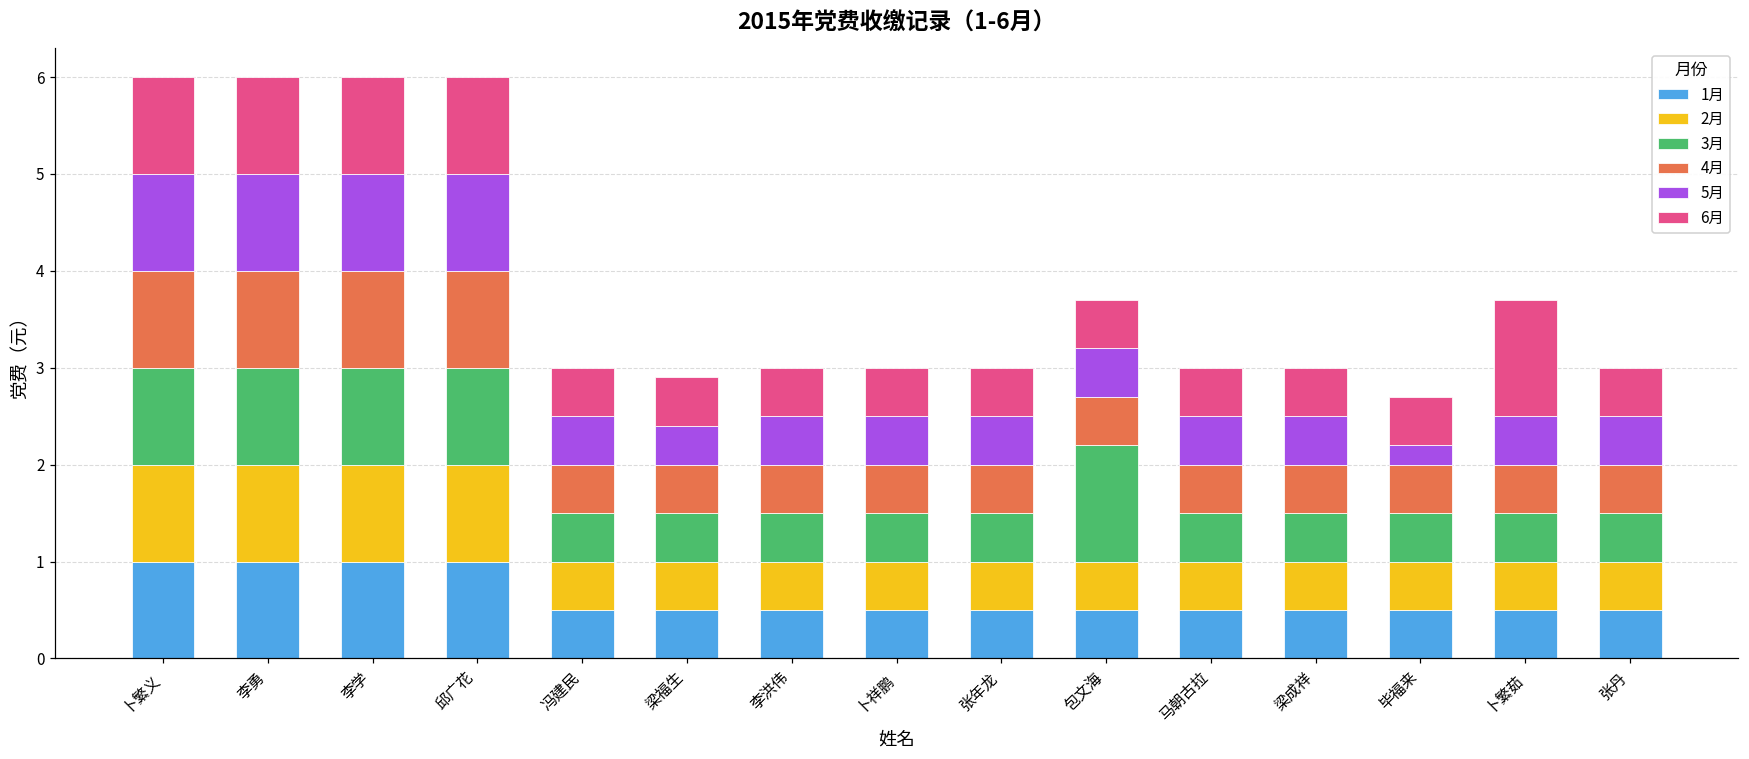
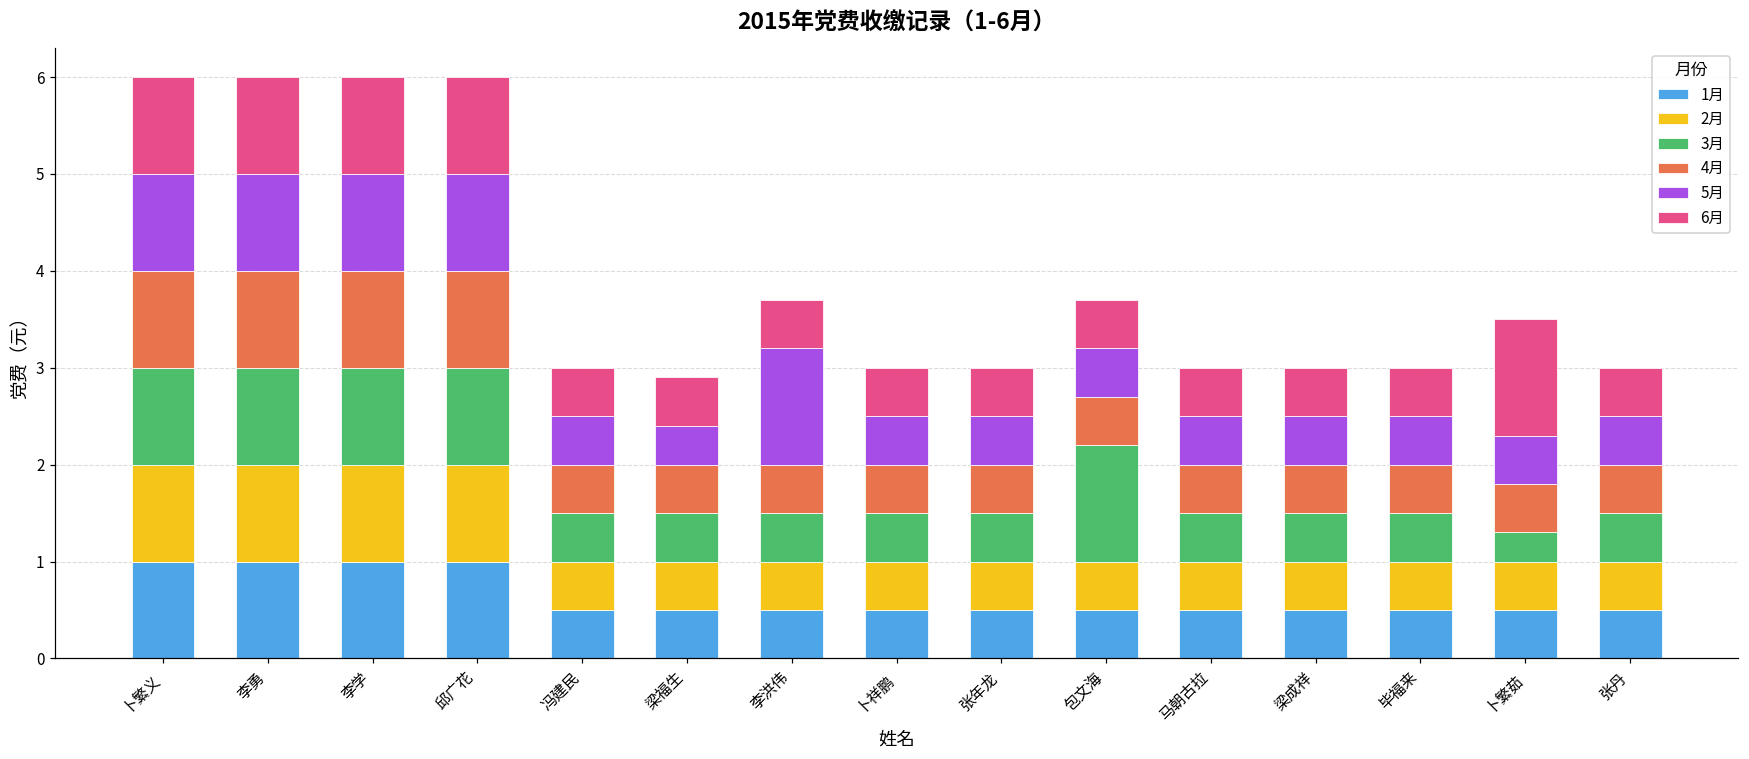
  {
    "1月": {
      "卜繁义": 1.0,
      "李勇": 1.0,
      "李学": 1.0,
      "邱广花": 1.0,
      "冯建民": 0.5,
      "梁福生": 0.5,
      "李洪伟": 0.5,
      "卜祥鹏": 0.5,
      "张年龙": 0.5,
      "包文海": 0.5,
      "马朝古拉": 0.5,
      "梁成祥": 0.5,
      "毕福来": 0.5,
      "卜繁茹": 0.5,
      "张丹": 0.5
    },
    "2月": {
      "卜繁义": 1.0,
      "李勇": 1.0,
      "李学": 1.0,
      "邱广花": 1.0,
      "冯建民": 0.5,
      "梁福生": 0.5,
      "李洪伟": 0.5,
      "卜祥鹏": 0.5,
      "张年龙": 0.5,
      "包文海": 0.5,
      "马朝古拉": 0.5,
      "梁成祥": 0.5,
      "毕福来": 0.5,
      "卜繁茹": 0.5,
      "张丹": 0.5
    },
    "3月": {
      "卜繁义": 1.0,
      "李勇": 1.0,
      "李学": 1.0,
      "邱广花": 1.0,
      "冯建民": 0.5,
      "梁福生": 0.5,
      "李洪伟": 0.5,
      "卜祥鹏": 0.5,
      "张年龙": 0.5,
      "包文海": 1.2,
      "马朝古拉": 0.5,
      "梁成祥": 0.5,
      "毕福来": 0.5,
-     "卜繁茹": 0.5,
+     "卜繁茹": 0.3,
      "张丹": 0.5
    },
    "4月": {
      "卜繁义": 1.0,
      "李勇": 1.0,
      "李学": 1.0,
      "邱广花": 1.0,
      "冯建民": 0.5,
      "梁福生": 0.5,
      "李洪伟": 0.5,
      "卜祥鹏": 0.5,
      "张年龙": 0.5,
      "包文海": 0.5,
      "马朝古拉": 0.5,
      "梁成祥": 0.5,
      "毕福来": 0.5,
      "卜繁茹": 0.5,
      "张丹": 0.5
    },
    "5月": {
      "卜繁义": 1.0,
      "李勇": 1.0,
      "李学": 1.0,
      "邱广花": 1.0,
      "冯建民": 0.5,
      "梁福生": 0.4,
-     "李洪伟": 0.5,
+     "李洪伟": 1.2,
      "卜祥鹏": 0.5,
      "张年龙": 0.5,
      "包文海": 0.5,
      "马朝古拉": 0.5,
      "梁成祥": 0.5,
-     "毕福来": 0.2,
+     "毕福来": 0.5,
      "卜繁茹": 0.5,
      "张丹": 0.5
    },
    "6月": {
      "卜繁义": 1.0,
      "李勇": 1.0,
      "李学": 1.0,
      "邱广花": 1.0,
      "冯建民": 0.5,
      "梁福生": 0.5,
      "李洪伟": 0.5,
      "卜祥鹏": 0.5,
      "张年龙": 0.5,
      "包文海": 0.5,
      "马朝古拉": 0.5,
      "梁成祥": 0.5,
      "毕福来": 0.5,
      "卜繁茹": 1.2,
      "张丹": 0.5
    }
  }
